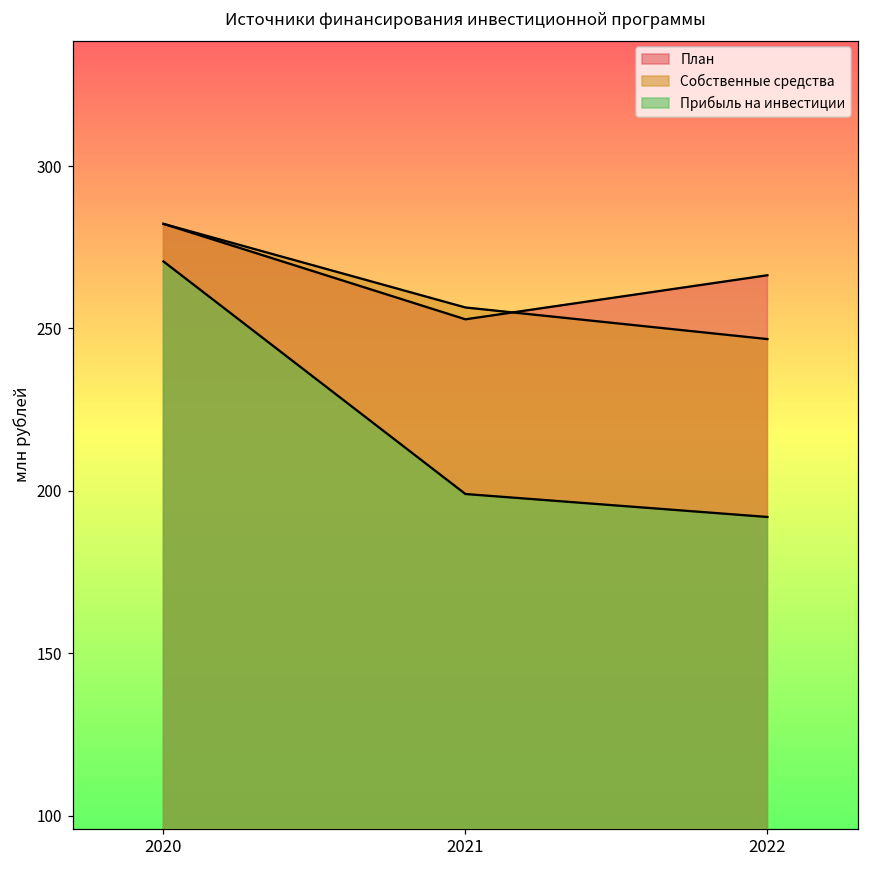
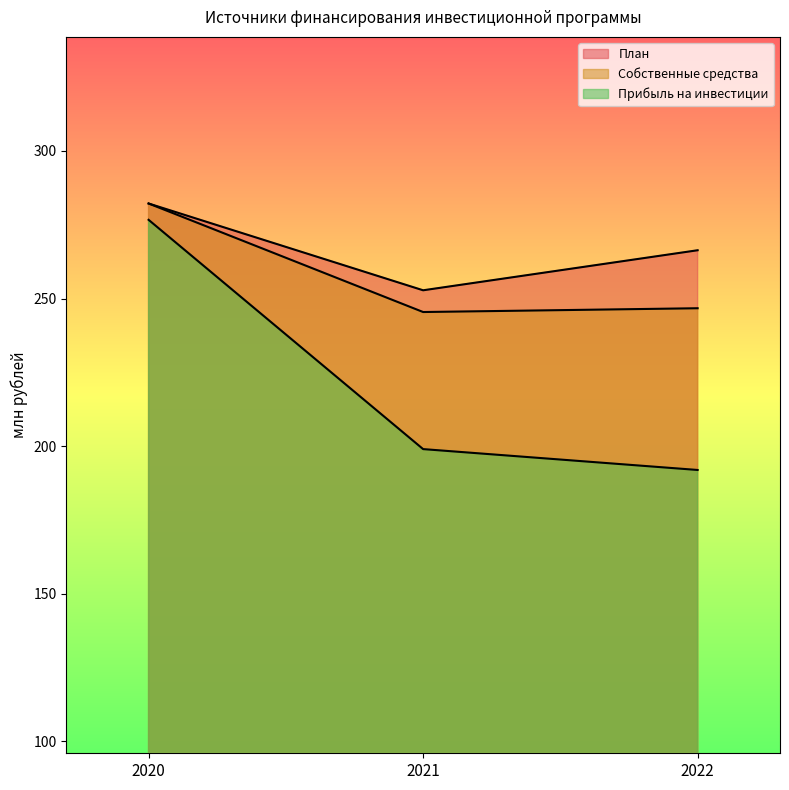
  {
    "План": {
      "2021": 253,
      "2022": 266
    },
    "Собственные средства": {
-     "2021": 256,
+     "2021": 245,
      "2022": 247
    },
    "Прибыль на инвестиции": {
-     "2020": 271,
+     "2020": 277,
      "2021": 199,
      "2022": 192
    }
  }
